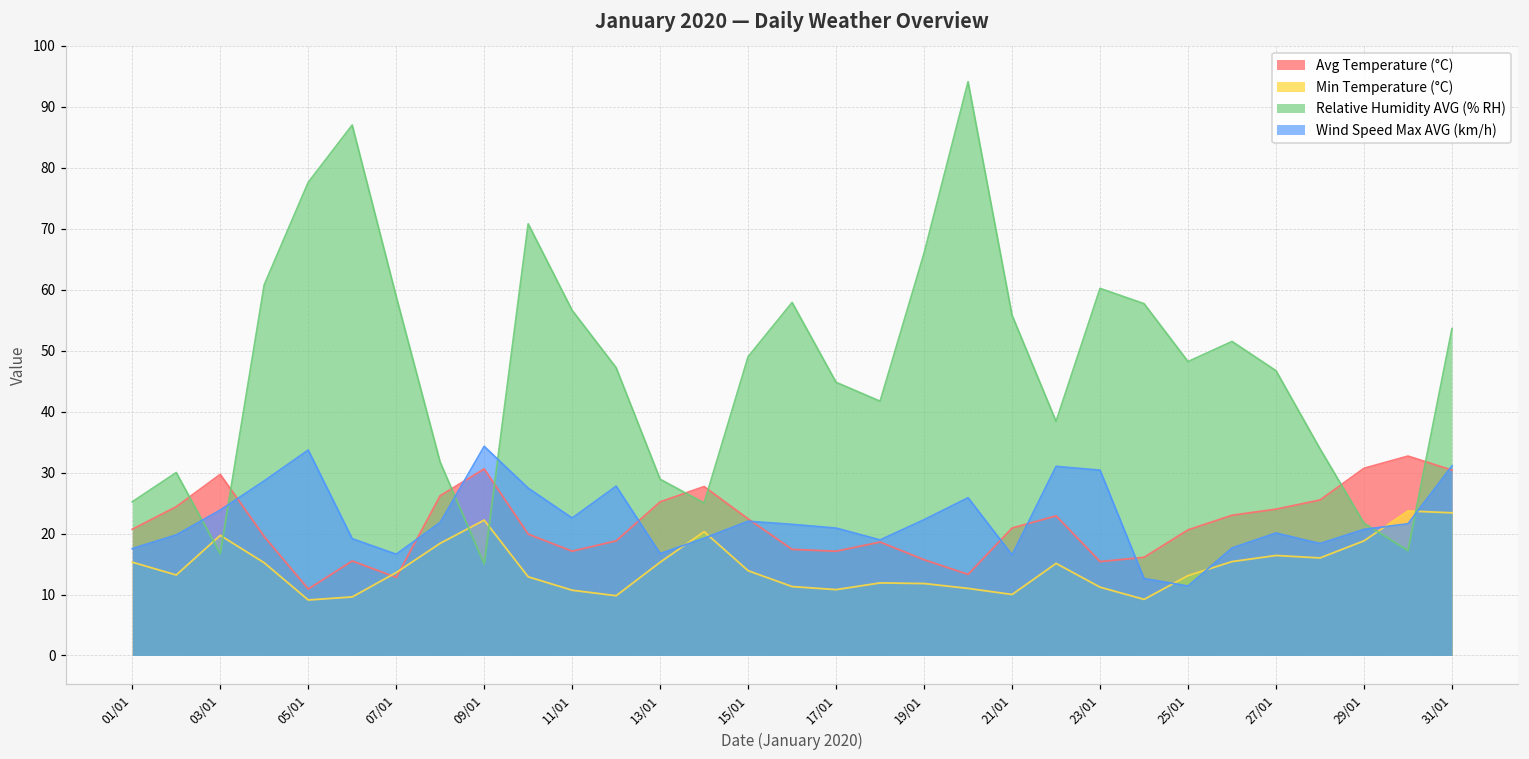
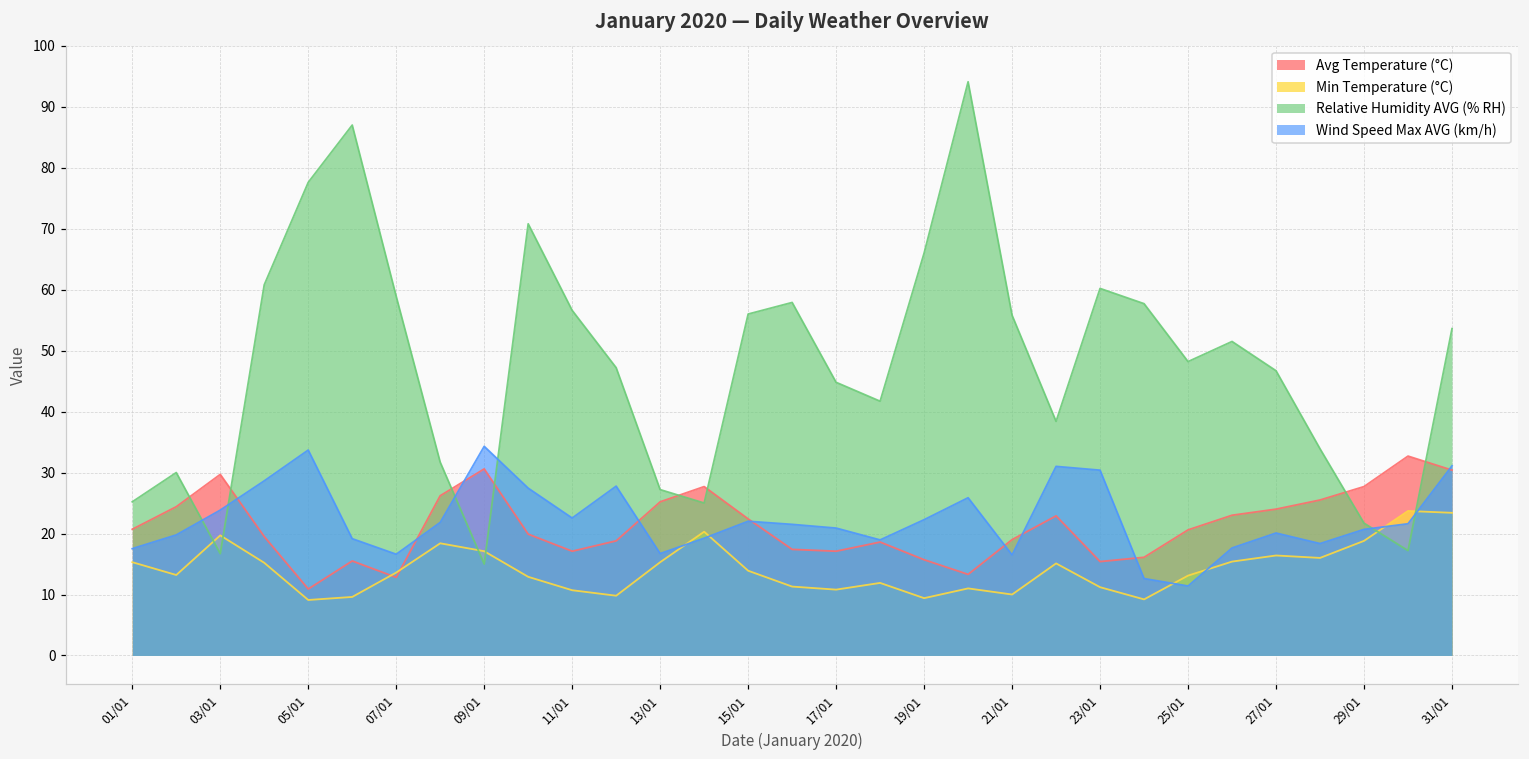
  {
    "Avg Temperature (°C)": {
      "01/01": 21,
      "03/01": 30,
      "05/01": 11,
      "07/01": 13,
      "09/01": 31,
      "11/01": 17,
      "13/01": 25,
      "17/01": 17,
      "19/01": 16,
-     "21/01": 21,
+     "21/01": 19,
      "23/01": 15,
      "25/01": 21,
      "27/01": 24,
-     "29/01": 31,
+     "29/01": 28,
      "31/01": 30
    },
    "Min Temperature (°C)": {
      "01/01": 15,
      "03/01": 20,
      "05/01": 9,
      "07/01": 14,
-     "09/01": 22,
+     "09/01": 17,
      "11/01": 11,
      "13/01": 15,
      "15/01": 14,
      "17/01": 11,
-     "19/01": 12,
+     "19/01": 9,
      "21/01": 10,
      "23/01": 11,
      "25/01": 13,
      "27/01": 16,
      "29/01": 19,
      "31/01": 23
    },
    "Relative Humidity AVG (% RH)": {
      "01/01": 25,
      "03/01": 17,
      "05/01": 78,
      "07/01": 59,
      "09/01": 15,
      "11/01": 57,
-     "13/01": 29,
-     "15/01": 49,
+     "13/01": 27,
+     "15/01": 56,
      "17/01": 45,
      "19/01": 66,
      "21/01": 56,
      "23/01": 60,
      "25/01": 48,
      "27/01": 47,
      "29/01": 22,
      "31/01": 54
    },
    "Wind Speed Max AVG (km/h)": {
      "01/01": 18,
      "03/01": 24,
      "05/01": 34,
      "07/01": 17,
      "09/01": 34,
      "11/01": 23,
      "13/01": 17,
      "17/01": 21,
      "19/01": 22,
      "21/01": 16,
      "23/01": 30,
      "25/01": 11,
      "27/01": 20,
      "29/01": 21,
      "31/01": 31
    }
  }
